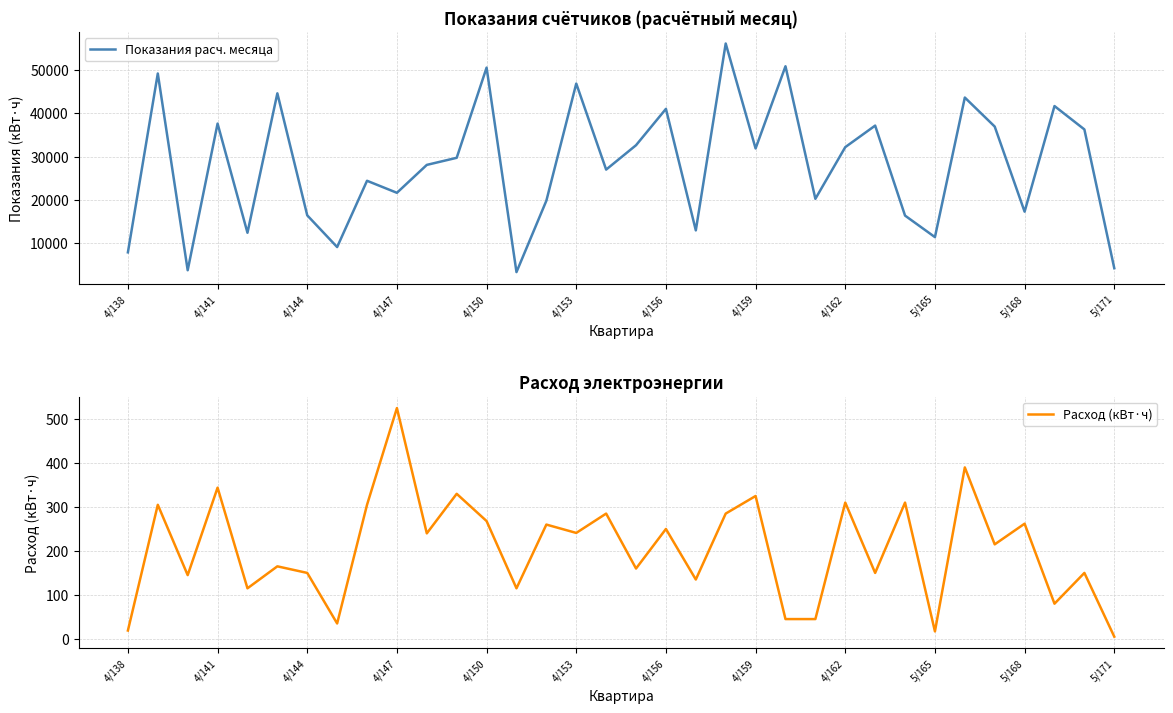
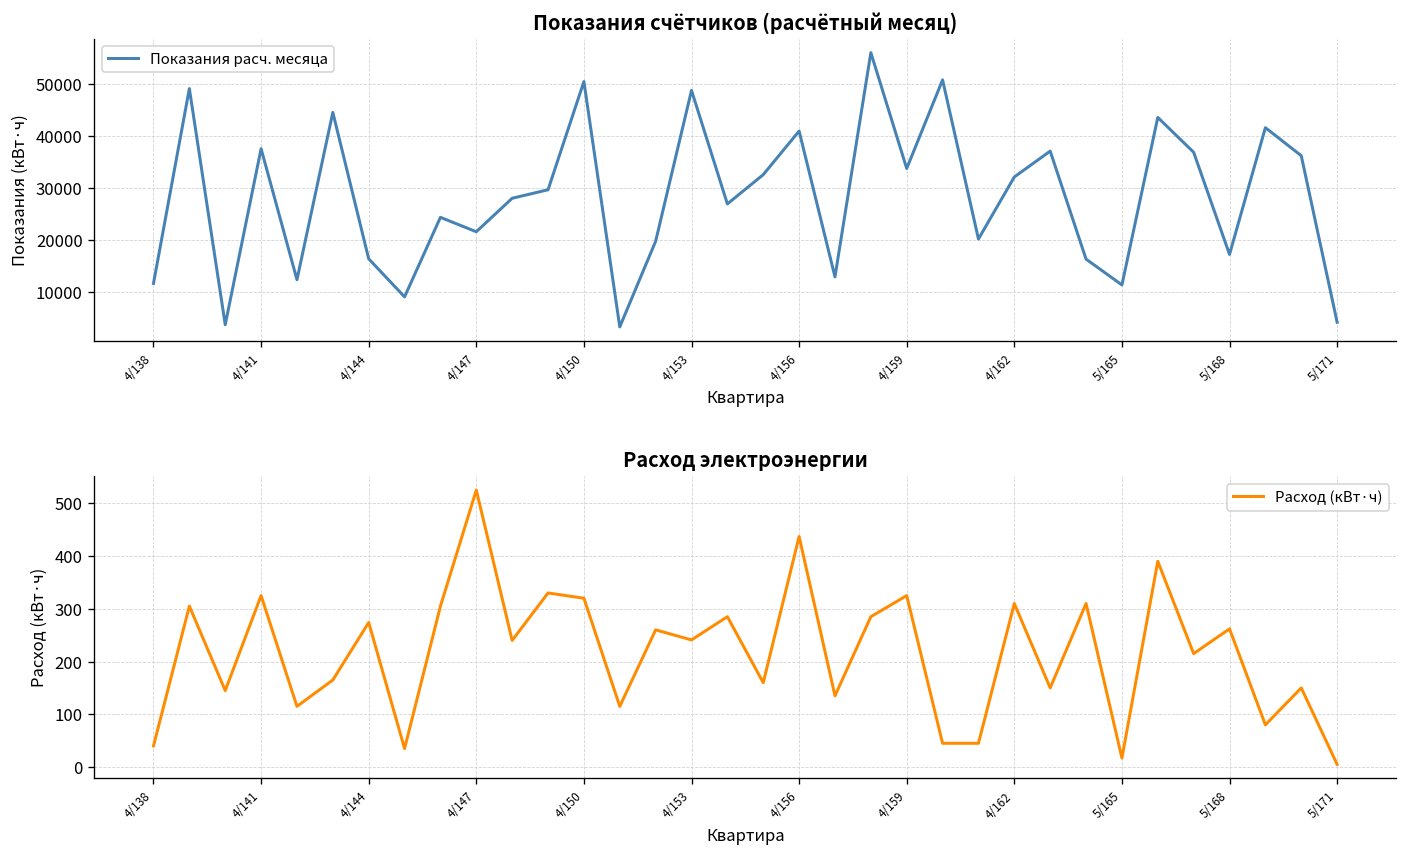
  {
    "Показания счётчиков (расчётный месяц)": {
-     "4/138": 8000,
+     "4/138": 12000,
      "4/141": 38000,
      "4/144": 16000,
      "4/147": 22000,
      "4/150": 51000,
-     "4/153": 47000,
+     "4/153": 49000,
      "4/156": 41000,
-     "4/159": 32000,
+     "4/159": 34000,
      "4/162": 32000,
      "5/165": 11000,
      "5/168": 17000,
      "5/171": 4000
    },
    "Расход электроэнергии": {
-     "4/138": 20,
-     "4/141": 340,
-     "4/144": 150,
+     "4/138": 40,
+     "4/141": 330,
+     "4/144": 270,
      "4/147": 530,
-     "4/150": 270,
+     "4/150": 320,
      "4/153": 240,
-     "4/156": 250,
+     "4/156": 440,
      "4/159": 330,
      "4/162": 310,
      "5/165": 20,
      "5/168": 260,
      "5/171": 10
    }
  }
